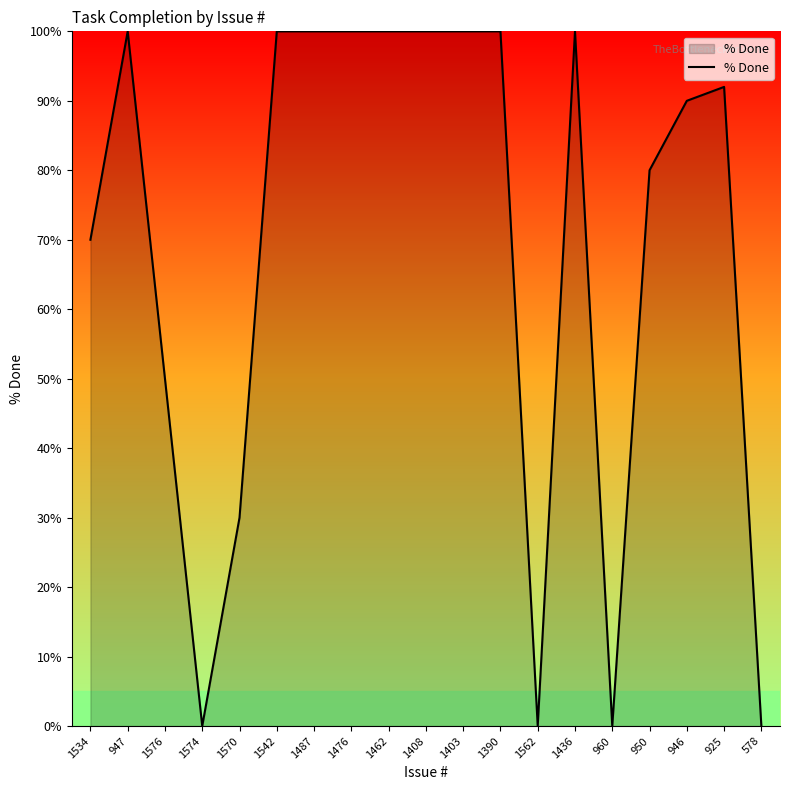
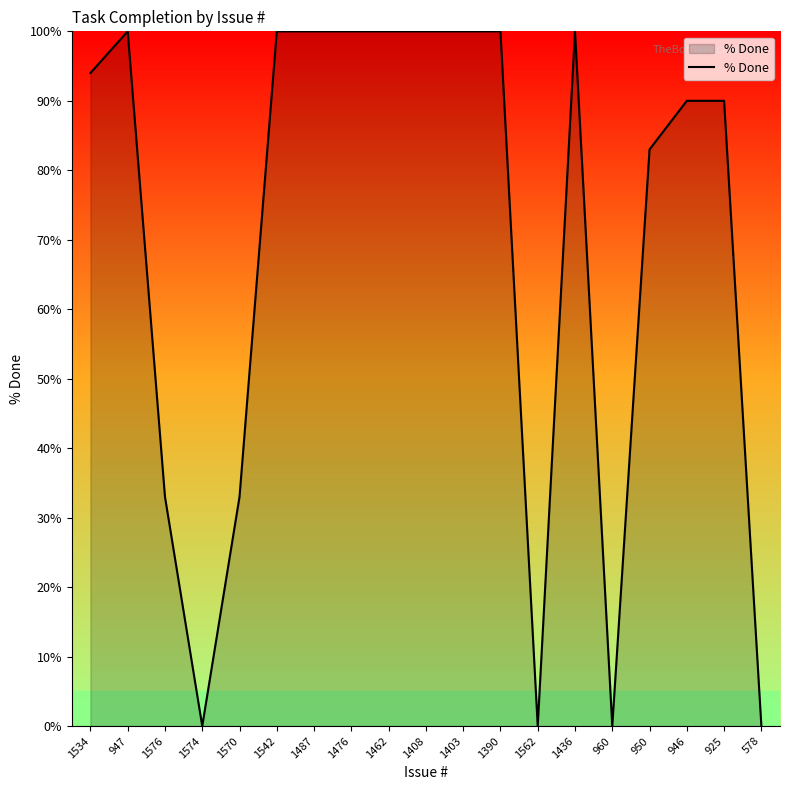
  {
-   "1534": "70%",
+   "1534": "94%",
    "947": "100%",
-   "1576": "50%",
-   "1570": "30%",
+   "1576": "33%",
+   "1570": "33%",
    "1542": "100%",
    "1487": "100%",
    "1476": "100%",
    "1462": "100%",
    "1408": "100%",
    "1403": "100%",
    "1390": "100%",
    "1436": "100%",
-   "950": "80%",
+   "950": "83%",
    "946": "90%",
-   "925": "92%"
+   "925": "90%"
  }
